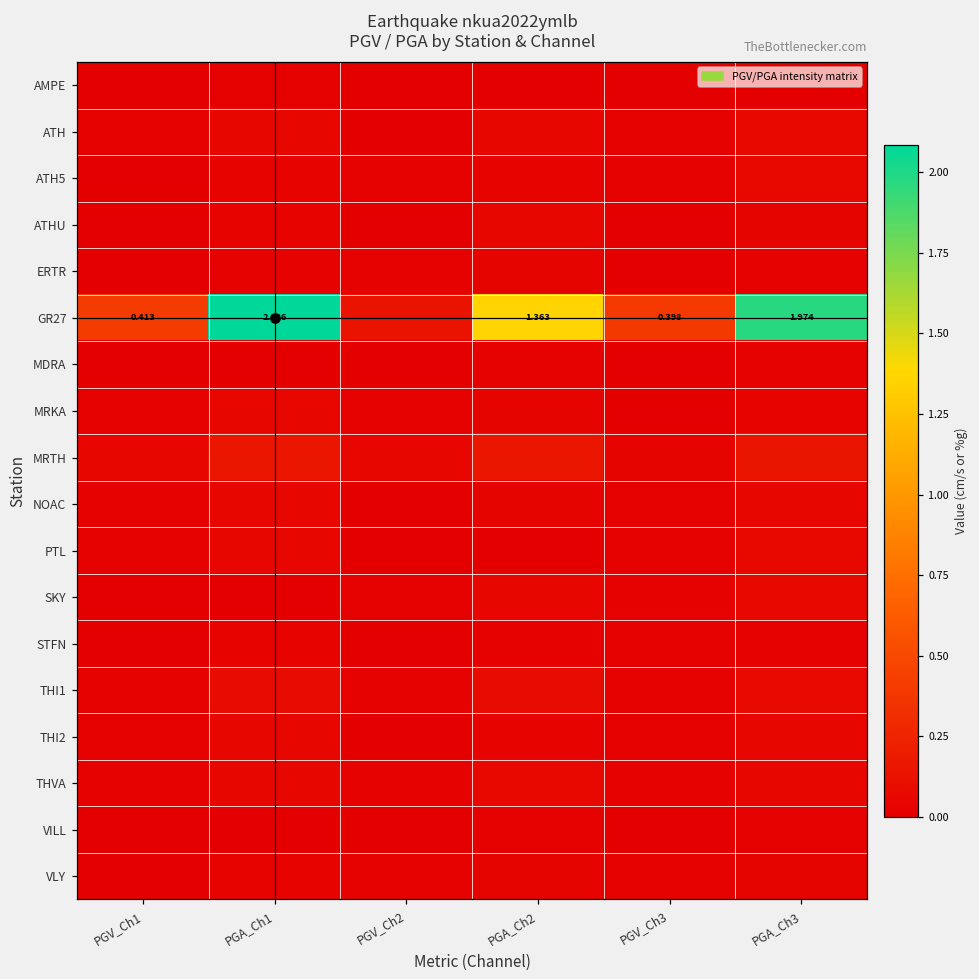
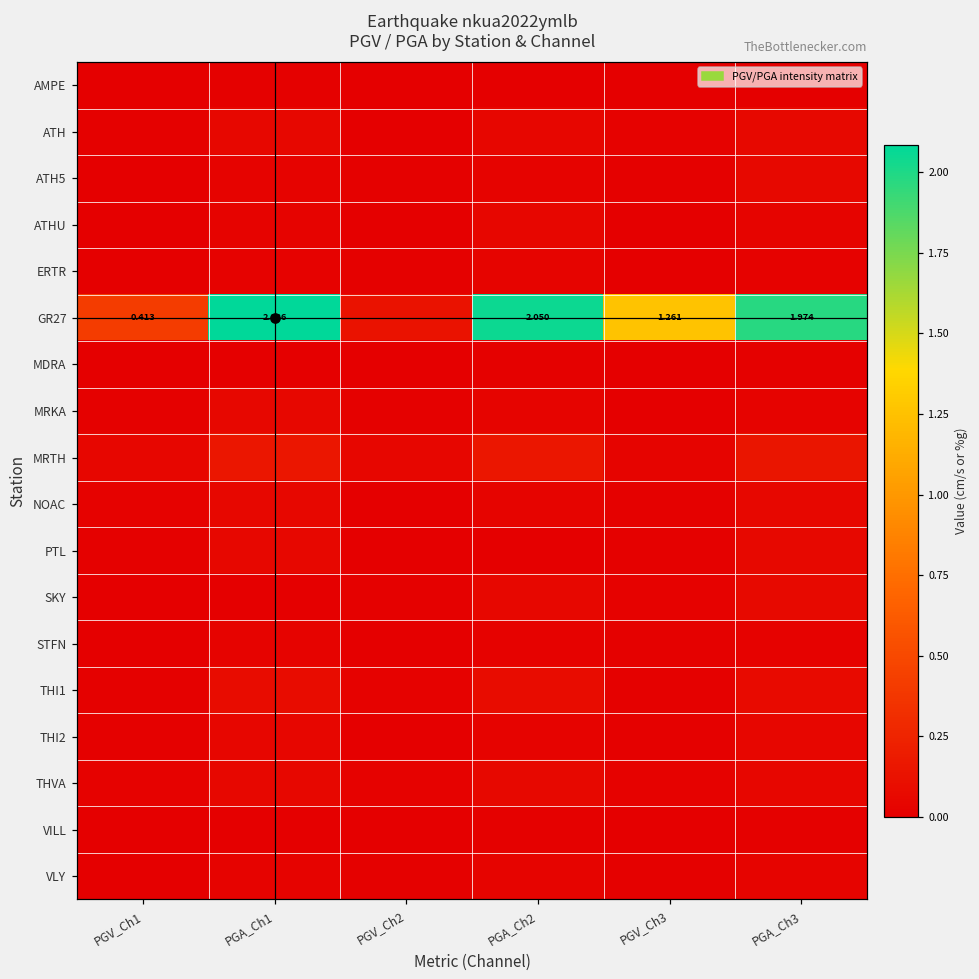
  {
    "GR27": {
      "PGV_Ch1": 0.413,
-     "PGA_Ch2": 1.363,
-     "PGV_Ch3": 0.398,
+     "PGA_Ch2": 2.050,
+     "PGV_Ch3": 1.261,
      "PGA_Ch3": 1.974
    }
  }
